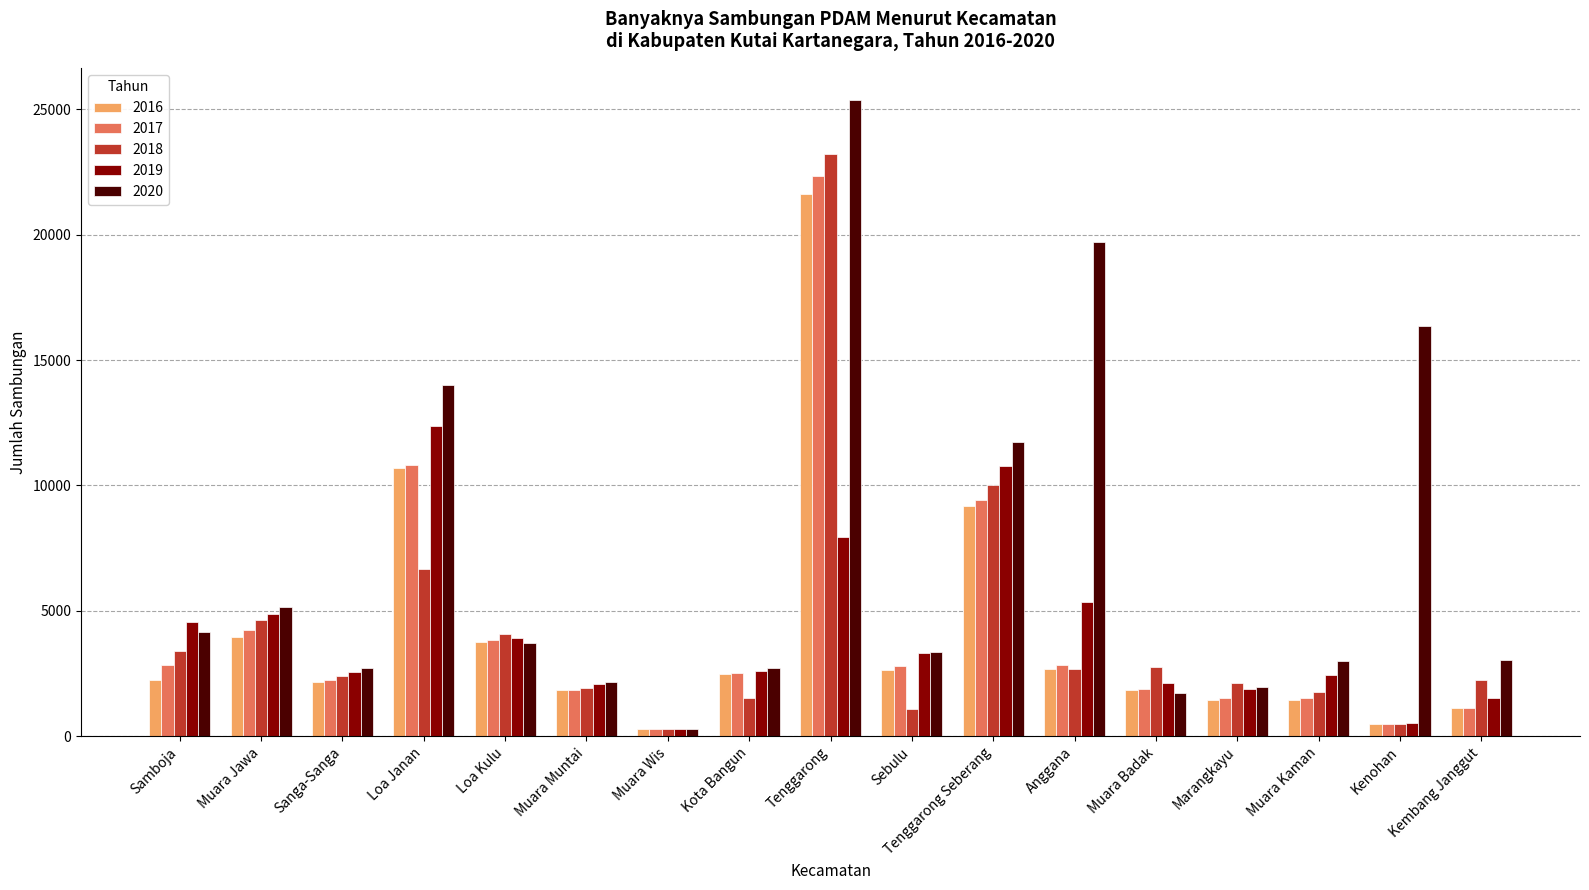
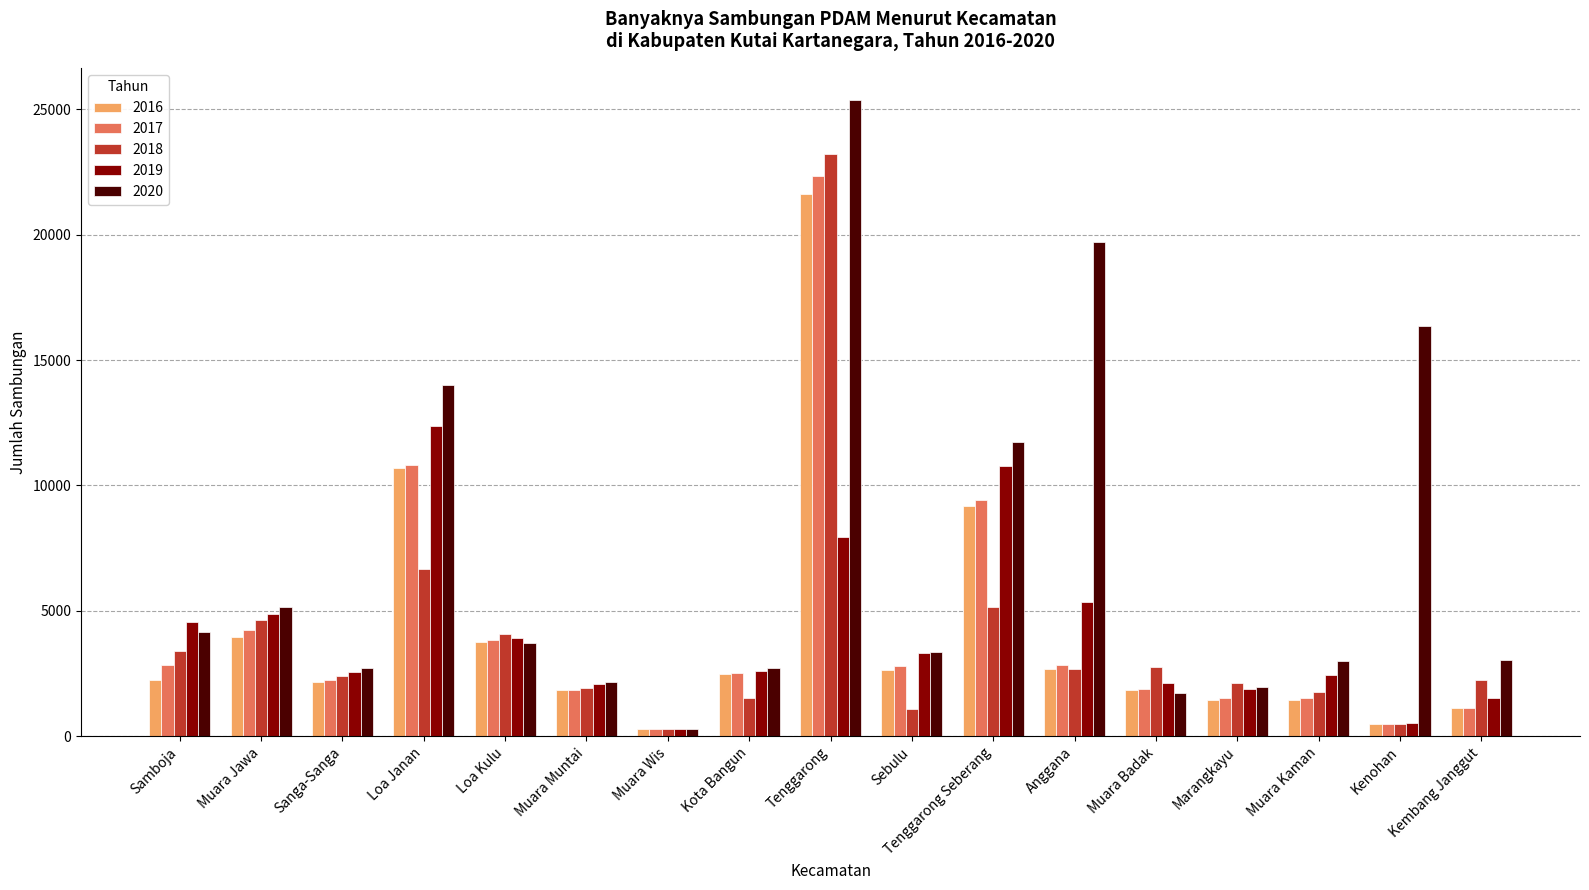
  {
    "2018": {
      "Samboja": 3400,
      "Muara Jawa": 4600,
      "Sanga-Sanga": 2400,
      "Loa Janan": 6700,
      "Loa Kulu": 4100,
      "Muara Muntai": 1900,
      "Muara Wis": 300,
      "Kota Bangun": 1500,
      "Tenggarong": 23200,
      "Sebulu": 1100,
-     "Tenggarong Seberang": 10000,
+     "Tenggarong Seberang": 5100,
      "Anggana": 2700,
      "Muara Badak": 2800,
      "Marangkayu": 2100,
      "Muara Kaman": 1800,
      "Kenohan": 500,
      "Kembang Janggut": 2200
    },
    "2019": {
      "Samboja": 4600,
      "Muara Jawa": 4900,
      "Sanga-Sanga": 2600,
      "Loa Janan": 12400,
      "Loa Kulu": 3900,
      "Muara Muntai": 2100,
      "Muara Wis": 300,
      "Kota Bangun": 2600,
      "Tenggarong": 7900,
      "Sebulu": 3300,
      "Tenggarong Seberang": 10800,
      "Anggana": 5400,
      "Muara Badak": 2100,
      "Marangkayu": 1900,
      "Muara Kaman": 2400,
      "Kenohan": 500,
      "Kembang Janggut": 1500
    },
    "2020": {
      "Samboja": 4100,
      "Muara Jawa": 5200,
      "Sanga-Sanga": 2700,
      "Loa Janan": 14000,
      "Loa Kulu": 3700,
      "Muara Muntai": 2200,
      "Muara Wis": 300,
      "Kota Bangun": 2700,
      "Tenggarong": 25400,
      "Sebulu": 3300,
      "Tenggarong Seberang": 11700,
      "Anggana": 19700,
      "Muara Badak": 1700,
      "Marangkayu": 2000,
      "Muara Kaman": 3000,
      "Kenohan": 16300,
      "Kembang Janggut": 3000
    }
  }
